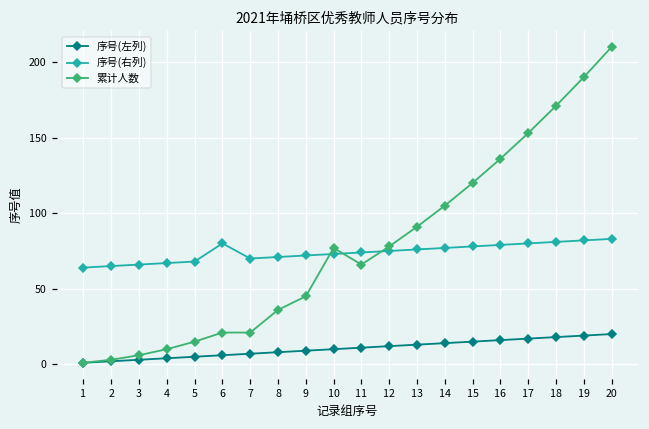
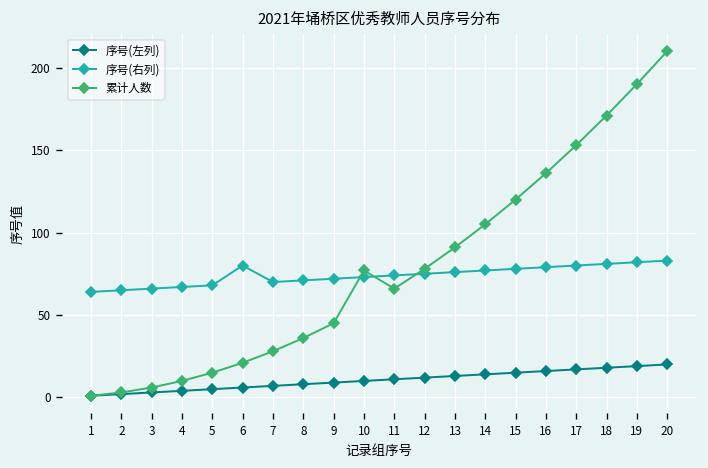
  {
    "序号(左列)": {
      "3": 3,
      "4": 4,
      "5": 5,
      "6": 6,
      "7": 7,
      "8": 8,
      "9": 9,
      "10": 10,
      "11": 11,
      "12": 12,
      "13": 13,
      "14": 14,
      "15": 15,
      "16": 16,
      "17": 17,
      "18": 18,
      "19": 19,
      "20": 20
    },
    "序号(右列)": {
      "1": 64,
      "2": 65,
      "3": 66,
      "4": 67,
      "5": 68,
      "6": 80,
      "7": 70,
      "8": 71,
      "9": 72,
      "10": 73,
      "11": 74,
      "12": 75,
      "13": 76,
      "14": 77,
      "15": 78,
      "16": 79,
      "17": 80,
      "18": 81,
      "19": 82,
      "20": 83
    },
    "累计人数": {
      "3": 6,
      "4": 10,
      "5": 15,
      "6": 21,
-     "7": 21,
+     "7": 28,
      "8": 36,
      "9": 45,
      "10": 77,
      "11": 66,
      "12": 78,
      "13": 91,
      "14": 105,
      "15": 120,
      "16": 136,
      "17": 153,
      "18": 171,
      "19": 190,
      "20": 210
    }
  }
